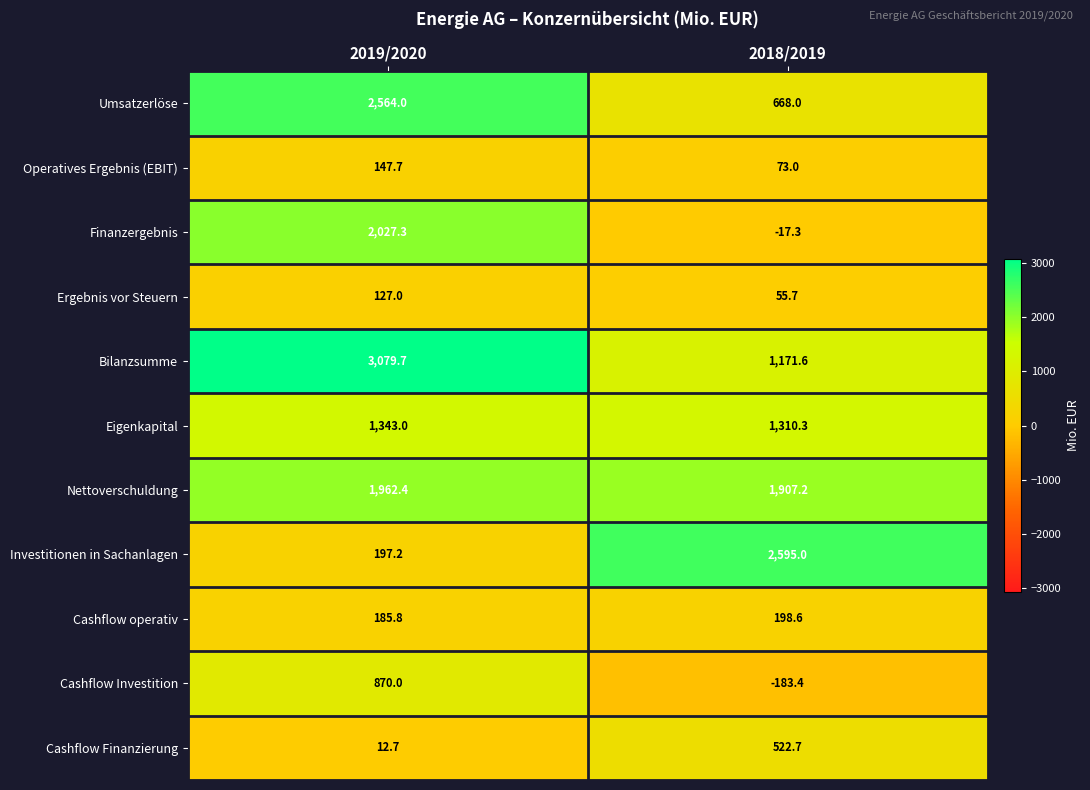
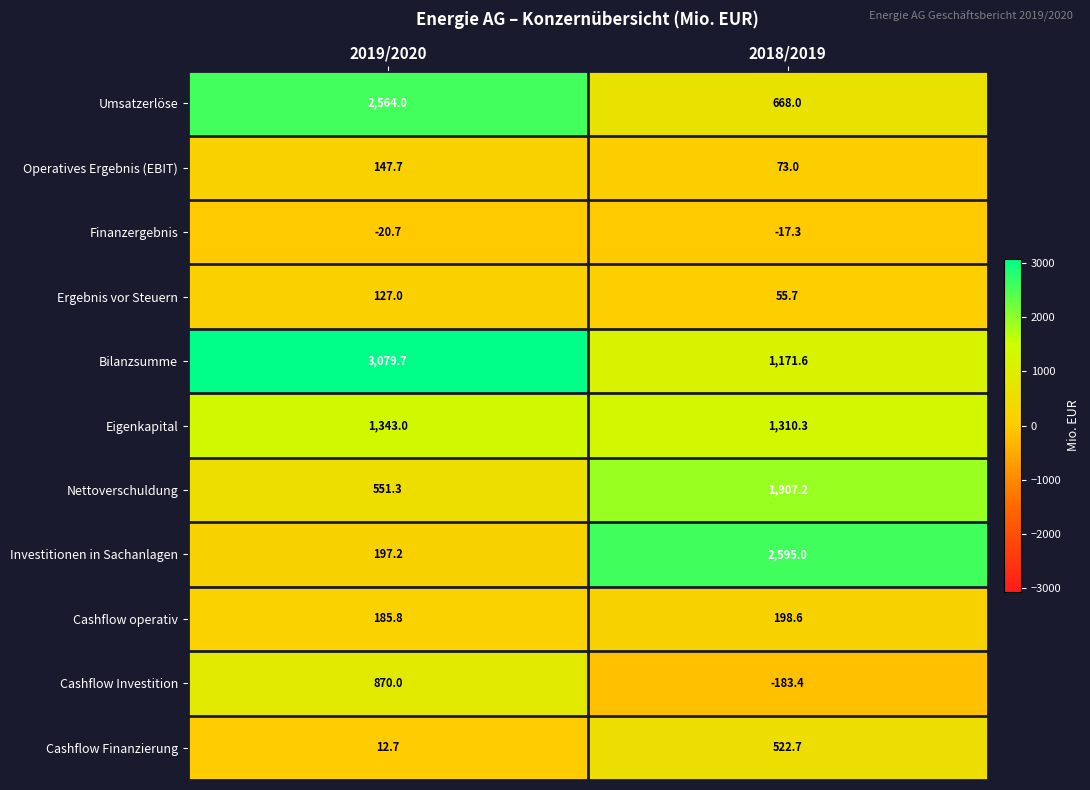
  {
    "Umsatzerlöse": {
      "2019/2020": "2,564.0",
      "2018/2019": "668.0"
    },
    "Operatives Ergebnis (EBIT)": {
      "2019/2020": "147.7",
      "2018/2019": "73.0"
    },
    "Finanzergebnis": {
-     "2019/2020": "2,027.3",
+     "2019/2020": "-20.7",
      "2018/2019": "-17.3"
    },
    "Ergebnis vor Steuern": {
      "2019/2020": "127.0",
      "2018/2019": "55.7"
    },
    "Bilanzsumme": {
      "2019/2020": "3,079.7",
      "2018/2019": "1,171.6"
    },
    "Eigenkapital": {
      "2019/2020": "1,343.0",
      "2018/2019": "1,310.3"
    },
    "Nettoverschuldung": {
-     "2019/2020": "1,962.4",
+     "2019/2020": "551.3",
      "2018/2019": "1,907.2"
    },
    "Investitionen in Sachanlagen": {
      "2019/2020": "197.2",
      "2018/2019": "2,595.0"
    },
    "Cashflow operativ": {
      "2019/2020": "185.8",
      "2018/2019": "198.6"
    },
    "Cashflow Investition": {
      "2019/2020": "870.0",
      "2018/2019": "-183.4"
    },
    "Cashflow Finanzierung": {
      "2019/2020": "12.7",
      "2018/2019": "522.7"
    }
  }
